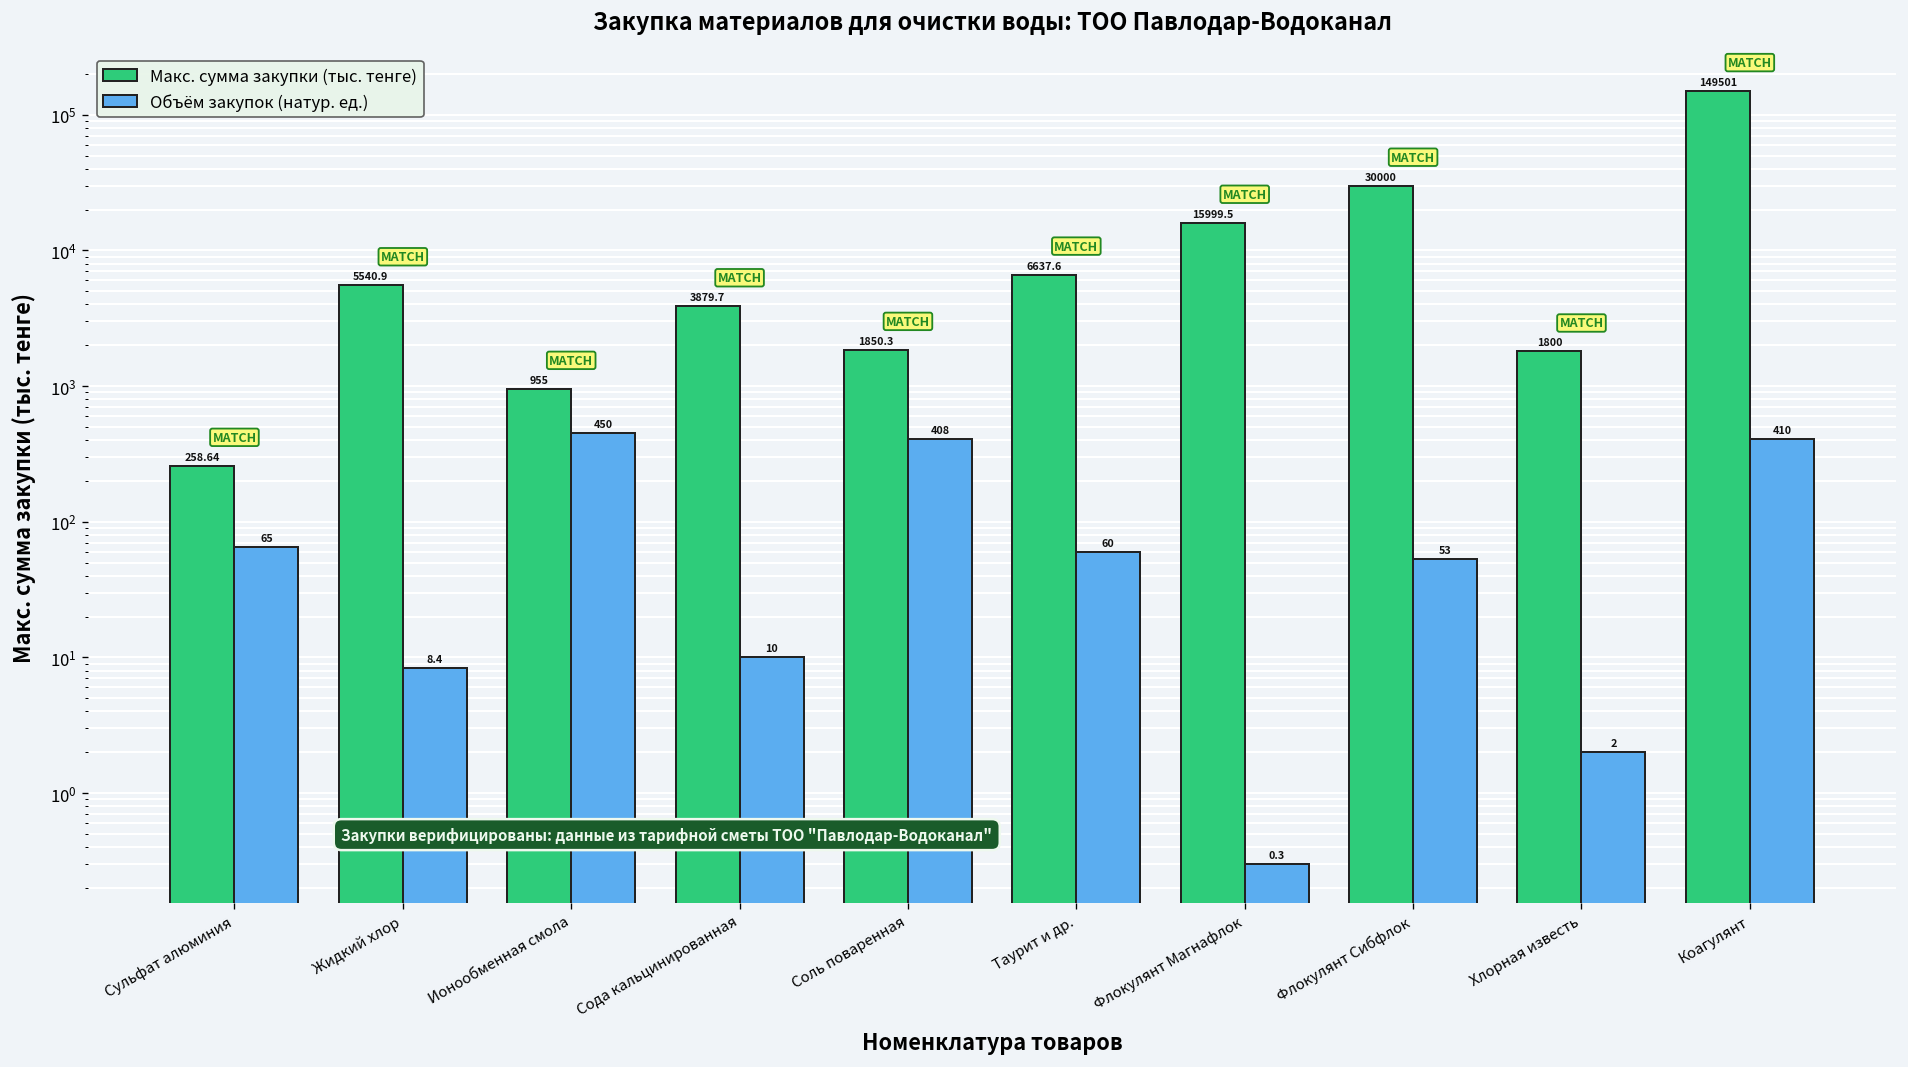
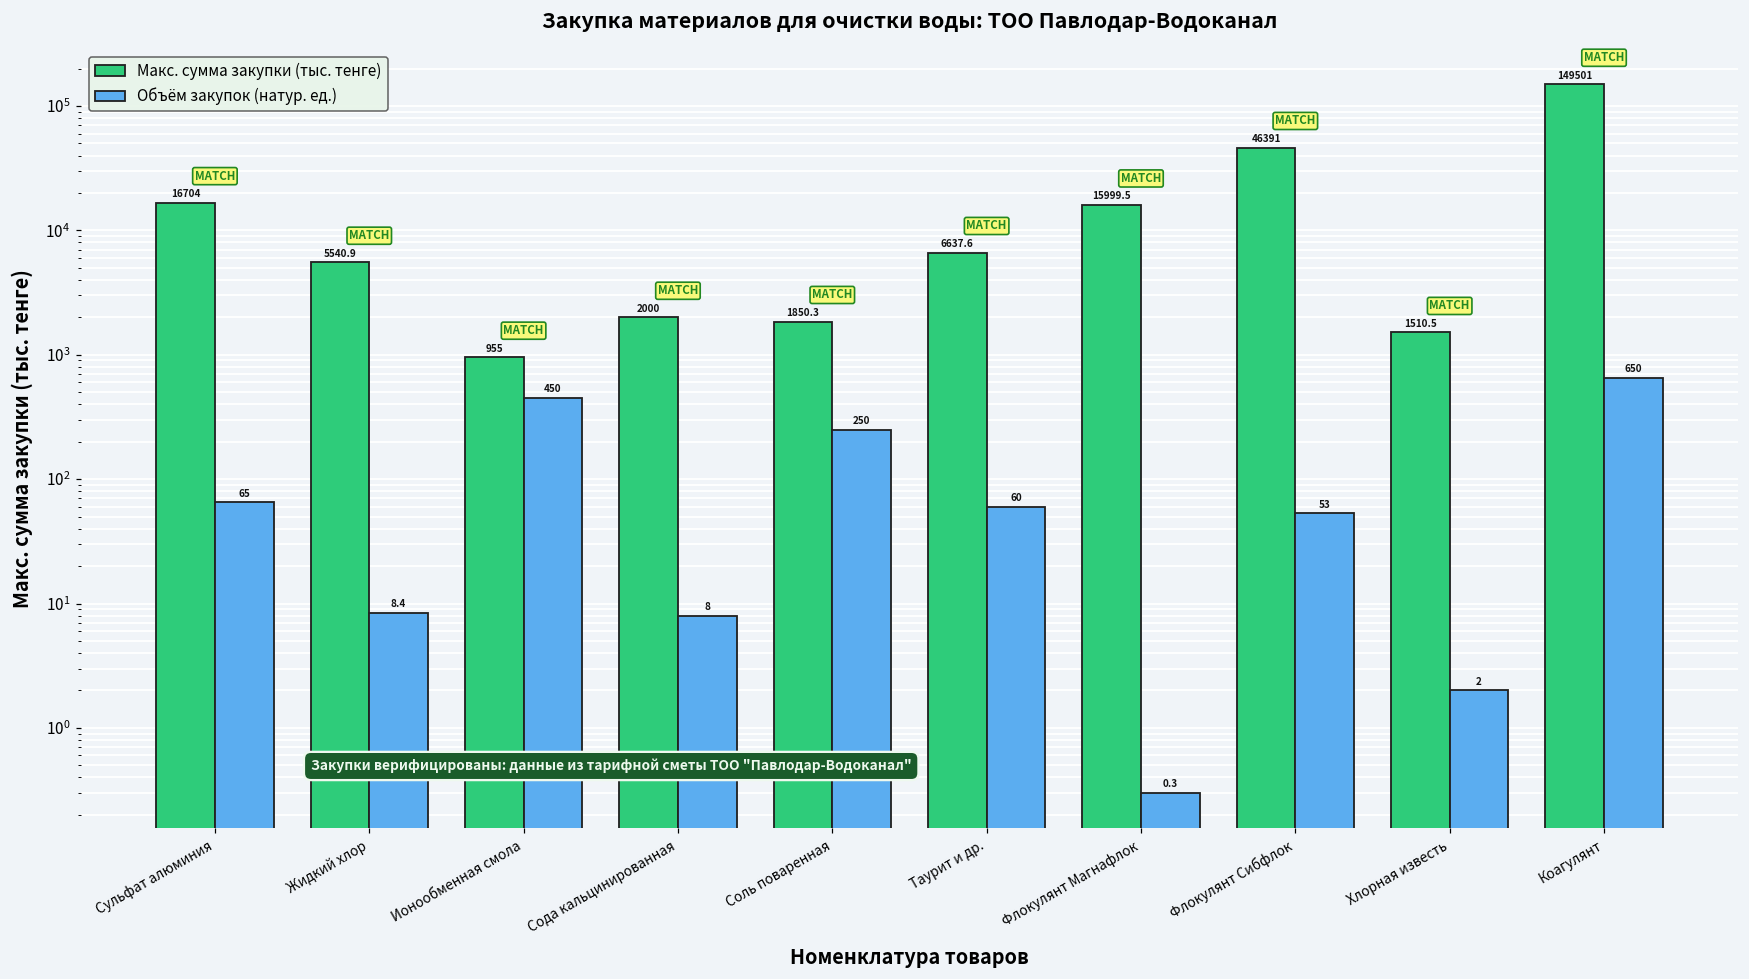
  {
    "Макс. сумма закупки (тыс. тенге)": {
-     "Сульфат алюминия": 258.64,
+     "Сульфат алюминия": 16704,
      "Жидкий хлор": 5540.9,
      "Ионообменная смола": 955,
-     "Сода кальцинированная": 3879.7,
+     "Сода кальцинированная": 2000,
      "Соль поваренная": 1850.3,
      "Таурит и др.": 6637.6,
      "Флокулянт Магнафлок": 15999.5,
-     "Флокулянт Сибфлок": 30000,
-     "Хлорная известь": 1800,
+     "Флокулянт Сибфлок": 46391,
+     "Хлорная известь": 1510.5,
      "Коагулянт": 149501
    },
    "Объём закупок (натур. ед.)": {
      "Сульфат алюминия": 65,
      "Жидкий хлор": 8.4,
      "Ионообменная смола": 450,
-     "Сода кальцинированная": 10,
-     "Соль поваренная": 408,
+     "Сода кальцинированная": 8,
+     "Соль поваренная": 250,
      "Таурит и др.": 60,
      "Флокулянт Магнафлок": 0.3,
      "Флокулянт Сибфлок": 53,
      "Хлорная известь": 2,
-     "Коагулянт": 410
+     "Коагулянт": 650
    }
  }
